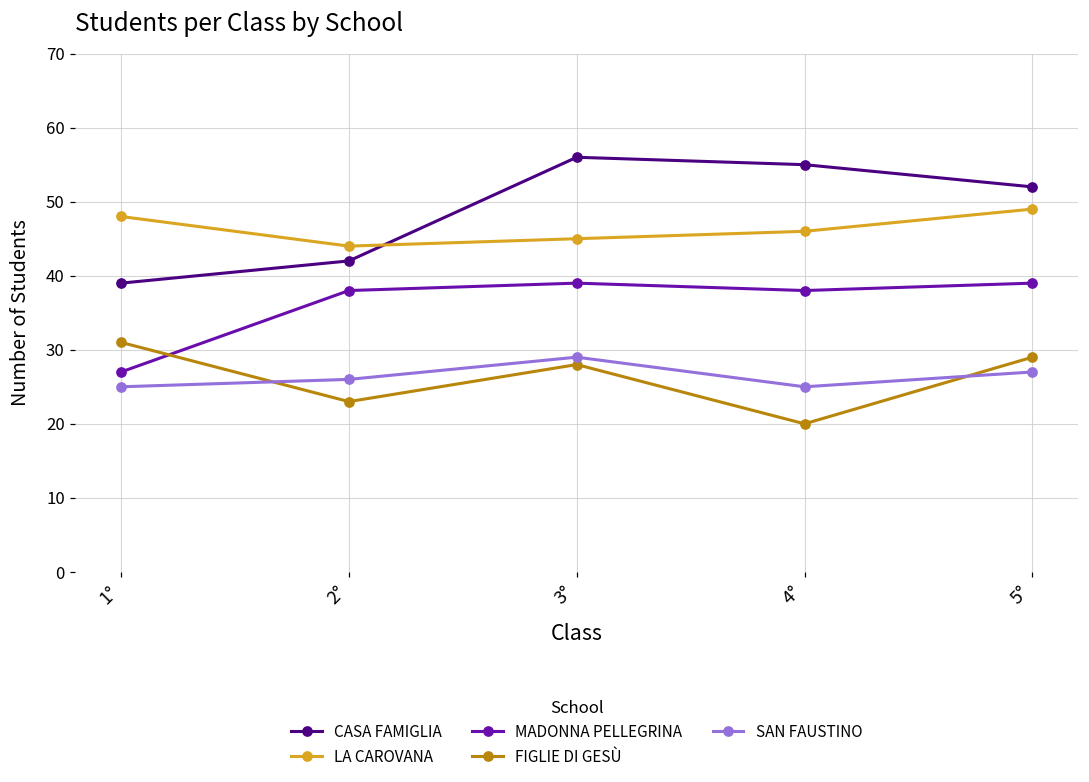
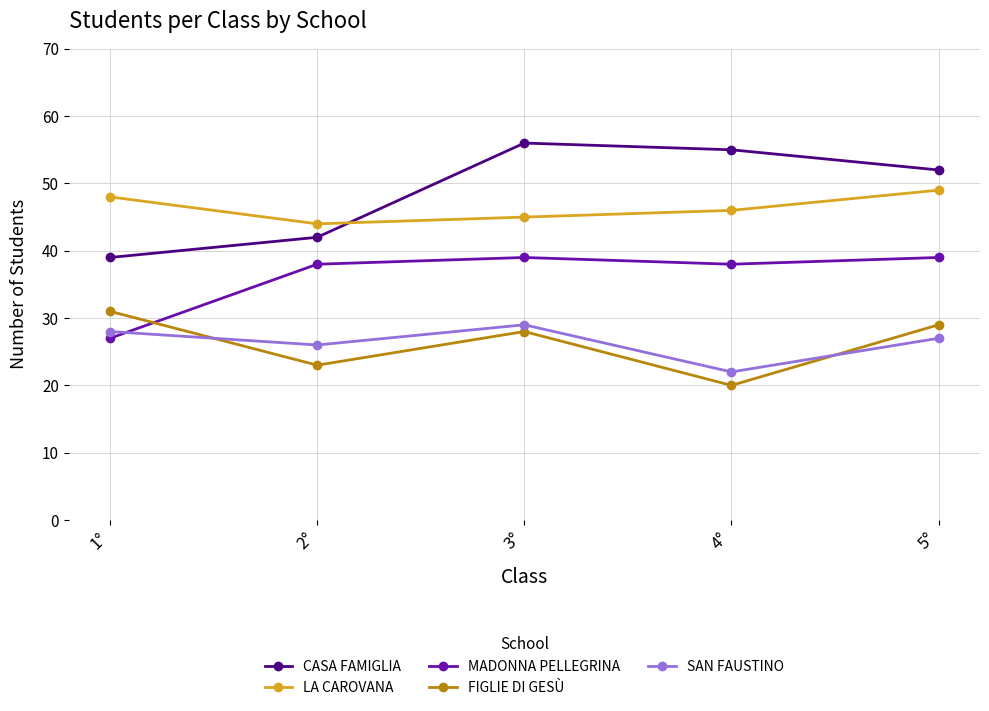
  {
    "SAN FAUSTINO": {
-     "1°": 25,
+     "1°": 28,
      "2°": 26,
      "3°": 29,
-     "4°": 25,
+     "4°": 22,
      "5°": 27
    }
  }
